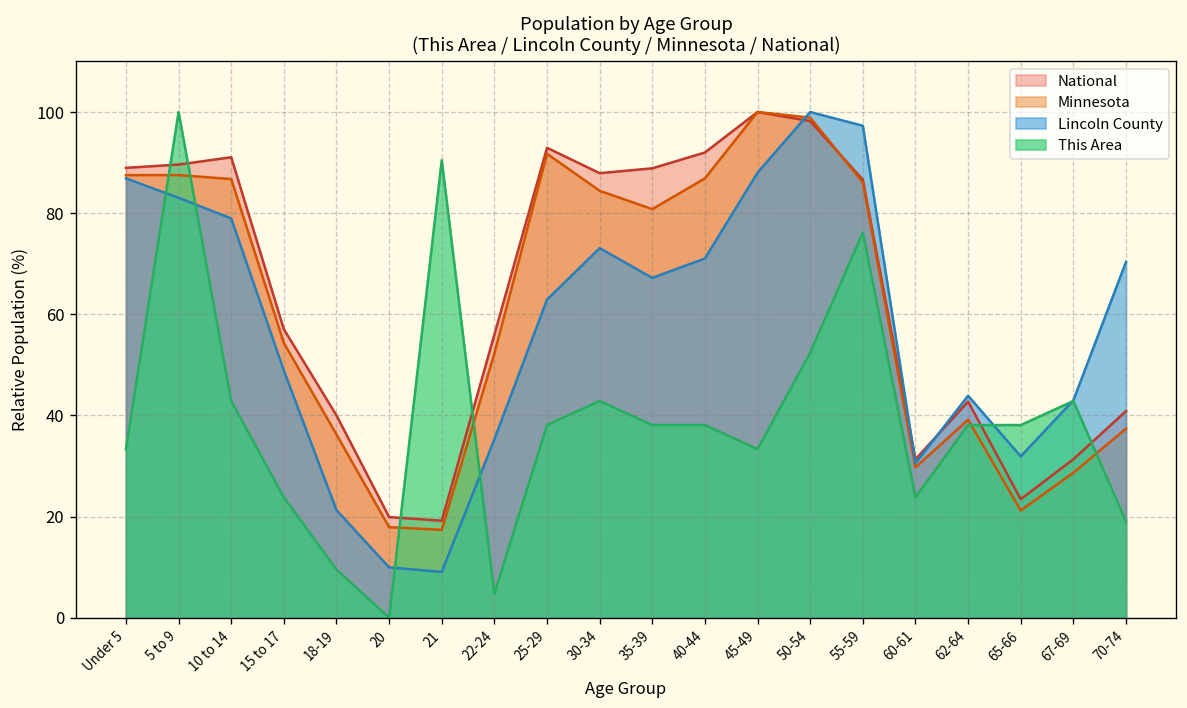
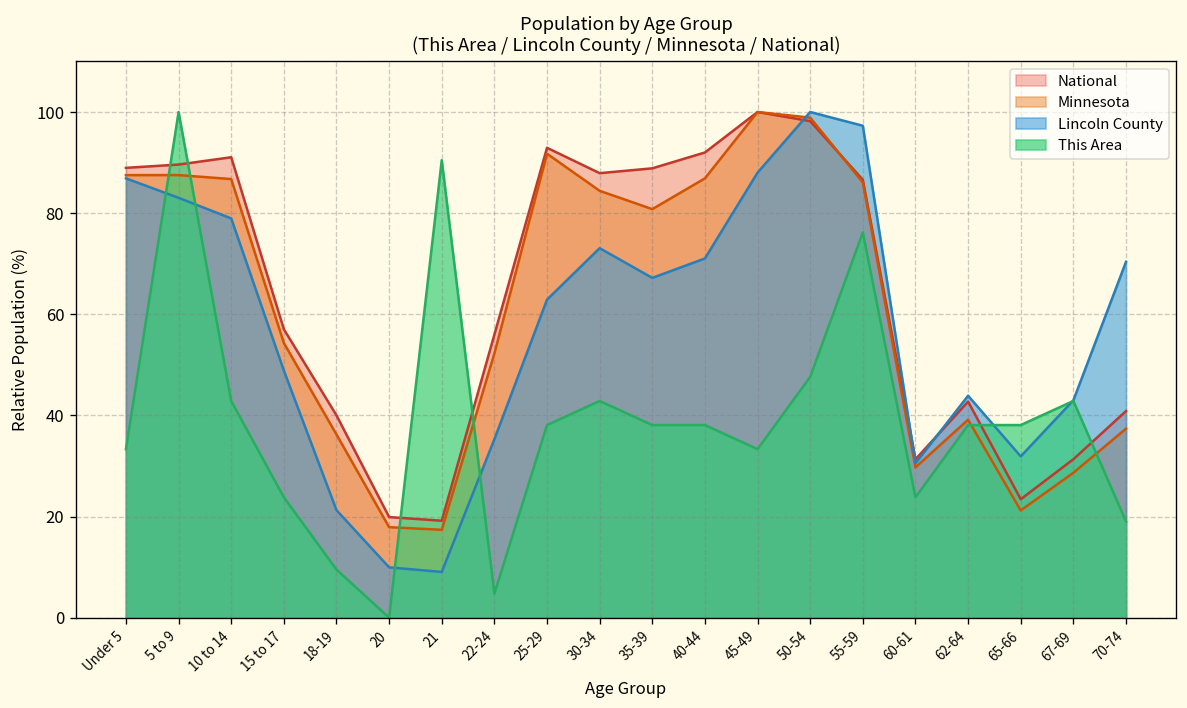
  {
    "Lincoln County": {
      "Under 5": 87,
      "5 to 9": 83,
      "10 to 14": 79,
      "15 to 17": 49,
      "18-19": 21,
      "20": 10,
      "21": 9,
      "22-24": 35,
      "25-29": 63,
      "30-34": 73,
      "35-39": 67,
      "40-44": 71,
      "45-49": 88,
      "50-54": 100,
      "55-59": 97,
      "60-61": 31,
      "62-64": 44,
      "65-66": 32,
      "70-74": 70
    },
    "This Area": {
      "Under 5": 33,
      "5 to 9": 100,
      "10 to 14": 43,
      "15 to 17": 24,
      "18-19": 10,
      "20": 0,
      "21": 90,
      "22-24": 5,
      "25-29": 38,
      "30-34": 43,
      "35-39": 38,
      "40-44": 38,
      "45-49": 33,
-     "50-54": 52,
+     "50-54": 48,
      "55-59": 76,
      "60-61": 24,
      "62-64": 38,
      "65-66": 38,
      "70-74": 19
    }
  }
